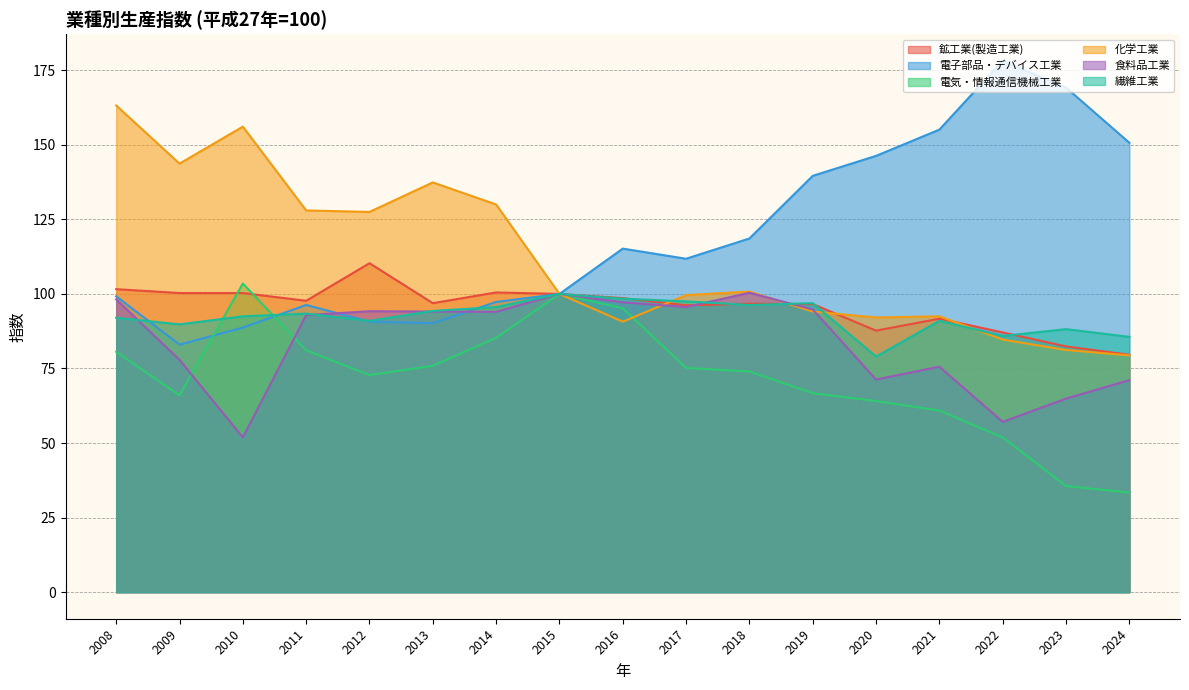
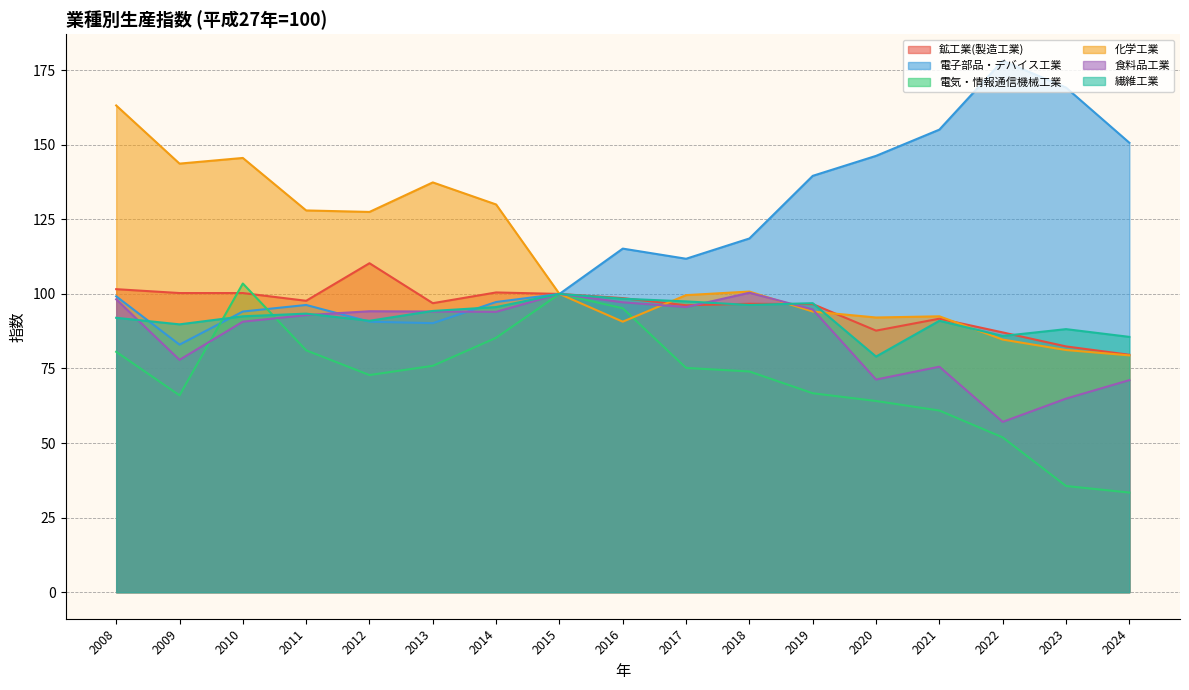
  {
    "鉱工業(製造工業)": {
      "2008": 102,
      "2009": 100,
      "2010": 100,
      "2011": 98,
      "2012": 110,
      "2013": 97,
      "2014": 101,
      "2020": 88,
      "2022": 87,
      "2023": 82
    },
    "電子部品・デバイス工業": {
      "2008": 99,
      "2009": 83,
-     "2010": 89,
+     "2010": 94,
      "2011": 96,
      "2013": 90,
      "2014": 97,
      "2016": 115,
      "2017": 112,
      "2018": 119,
      "2019": 140,
      "2020": 146,
      "2021": 155,
      "2024": 151
    },
    "化学工業": {
      "2008": 163,
      "2009": 144,
-     "2010": 156,
+     "2010": 146,
      "2011": 128,
      "2012": 128,
      "2013": 137,
      "2014": 130,
      "2016": 91,
      "2017": 100,
      "2020": 92,
      "2022": 85,
      "2023": 81
    },
    "食料品工業": {
      "2008": 98,
      "2009": 78,
-     "2010": 52,
+     "2010": 91,
      "2012": 94,
      "2014": 94,
      "2016": 97,
      "2020": 71,
      "2021": 76,
      "2022": 57,
      "2023": 65,
      "2024": 71
    }
  }
